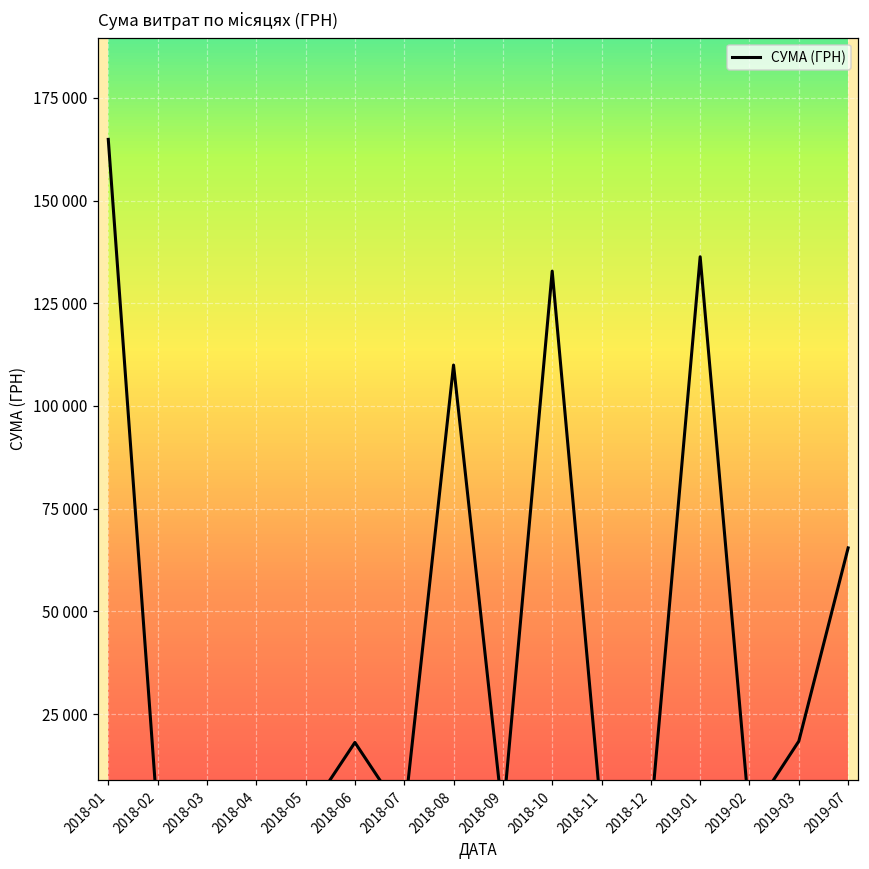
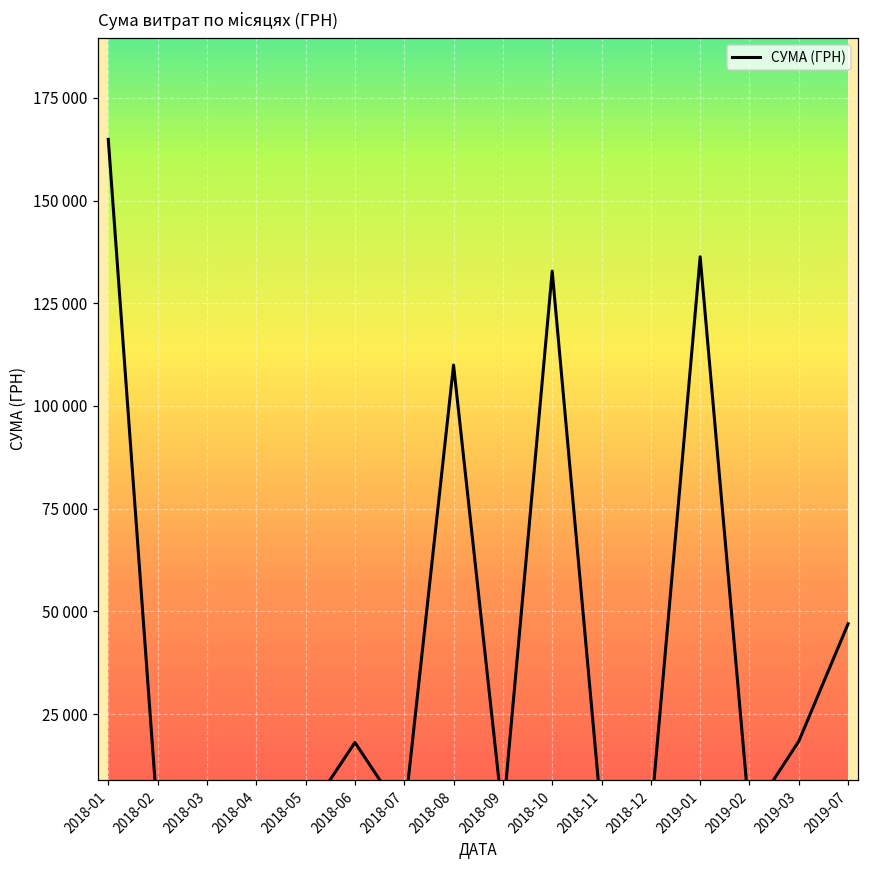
  {
    "2018-01": 165000,
    "2018-06": 18000,
    "2018-08": 110000,
    "2018-10": 133000,
    "2019-01": 136000,
    "2019-03": 18000,
-   "2019-07": 65000
+   "2019-07": 47000
  }
